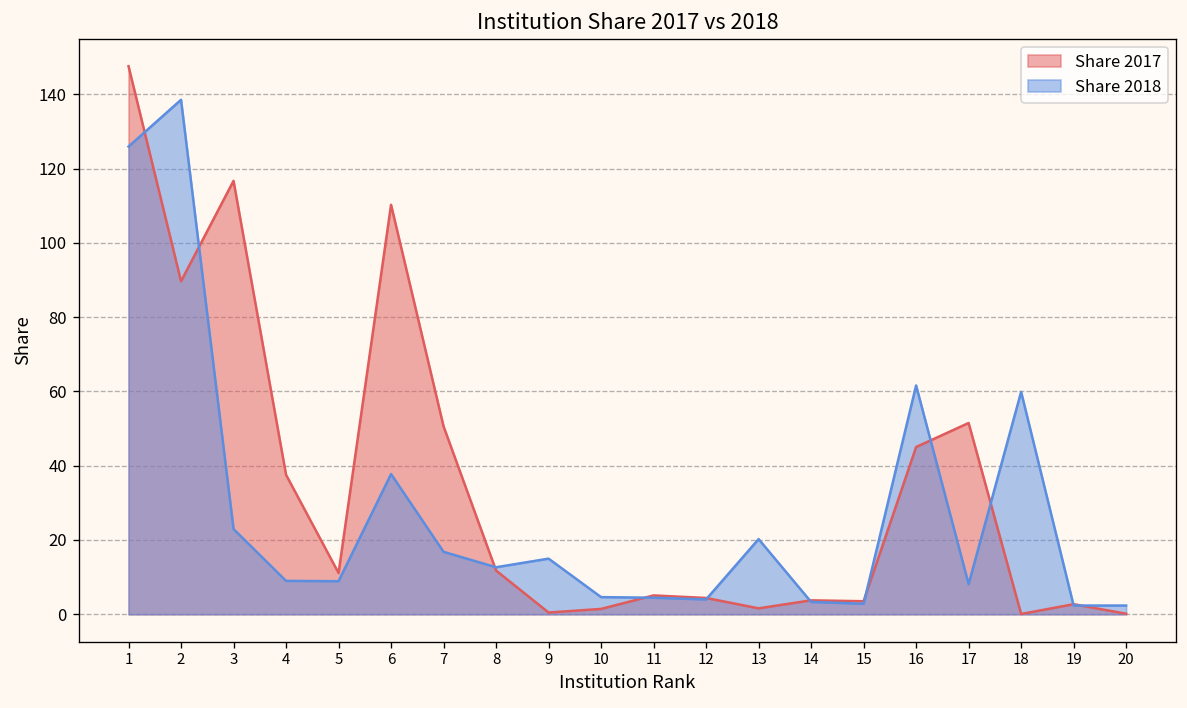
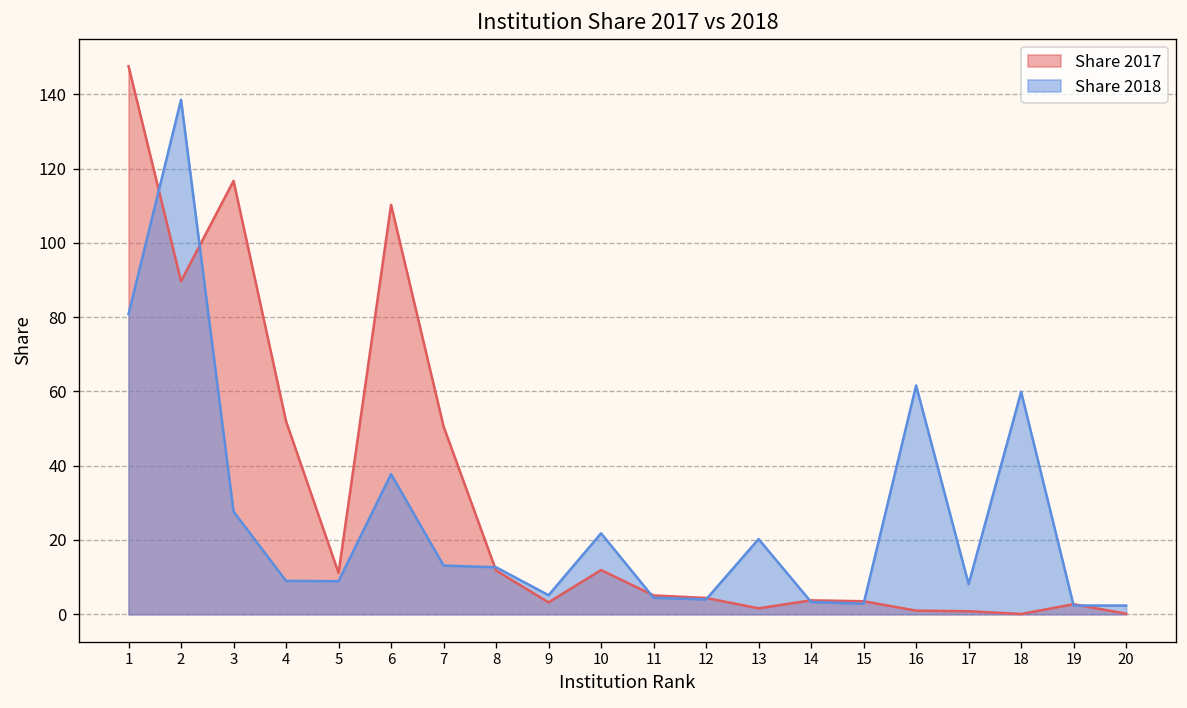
  {
    "Share 2017": {
      "1": 148,
      "2": 90,
      "3": 117,
-     "4": 38,
+     "4": 52,
      "5": 11,
      "6": 110,
      "7": 51,
      "8": 12,
-     "9": 0,
-     "10": 1,
+     "9": 3,
+     "10": 12,
      "13": 2,
-     "16": 45,
-     "17": 52,
+     "16": 1,
+     "17": 1,
      "18": 0,
      "20": 0
    },
    "Share 2018": {
-     "1": 126,
+     "1": 81,
      "2": 139,
-     "3": 23,
+     "3": 28,
      "4": 9,
      "5": 9,
      "6": 38,
-     "7": 17,
+     "7": 13,
      "8": 13,
-     "9": 15,
-     "10": 5,
+     "9": 5,
+     "10": 22,
      "13": 20,
      "16": 62,
      "17": 8,
      "18": 60,
      "20": 2
    }
  }
